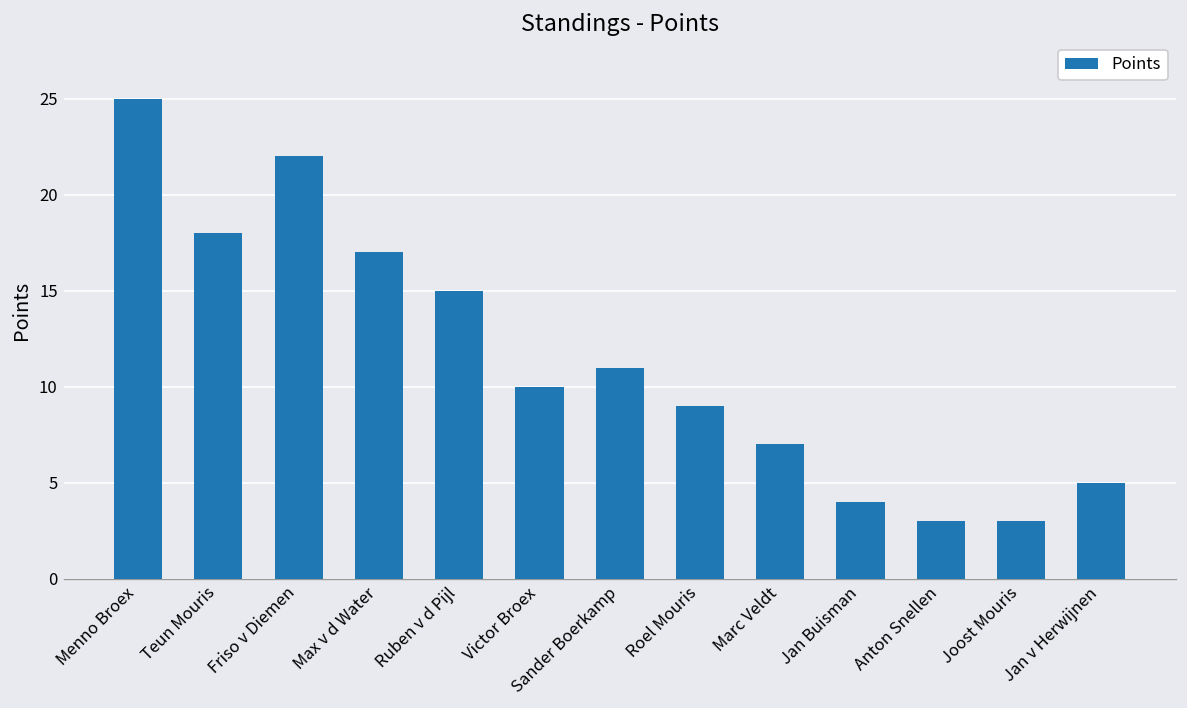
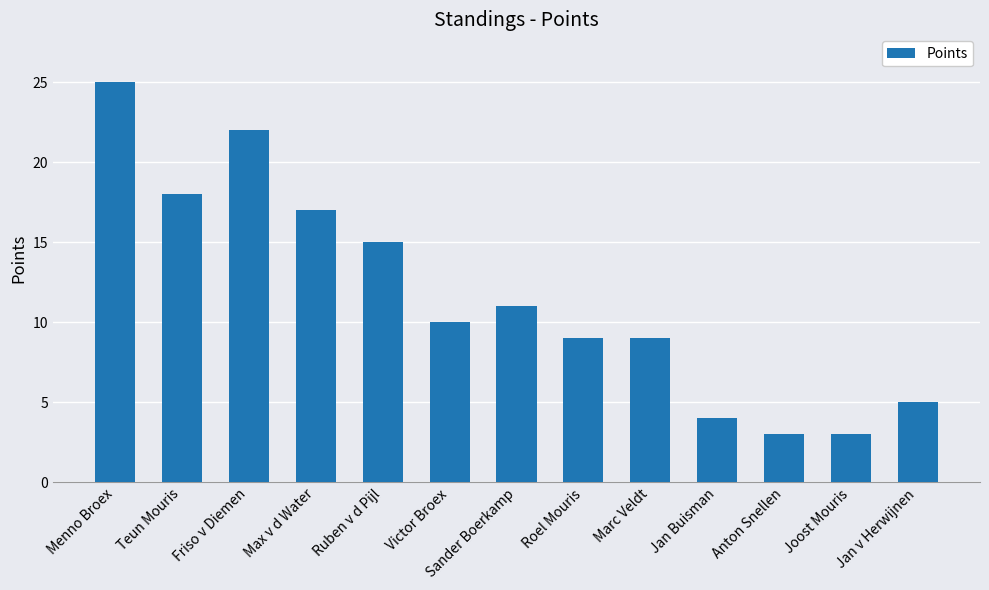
  {
    "Menno Broex": 25,
    "Teun Mouris": 18,
    "Friso v Diemen": 22,
    "Max v d Water": 17,
    "Ruben v d Pijl": 15,
    "Victor Broex": 10,
    "Sander Boerkamp": 11,
    "Roel Mouris": 9,
-   "Marc Veldt": 7,
+   "Marc Veldt": 9,
    "Jan Buisman": 4,
    "Anton Snellen": 3,
    "Joost Mouris": 3,
    "Jan v Herwijnen": 5
  }
